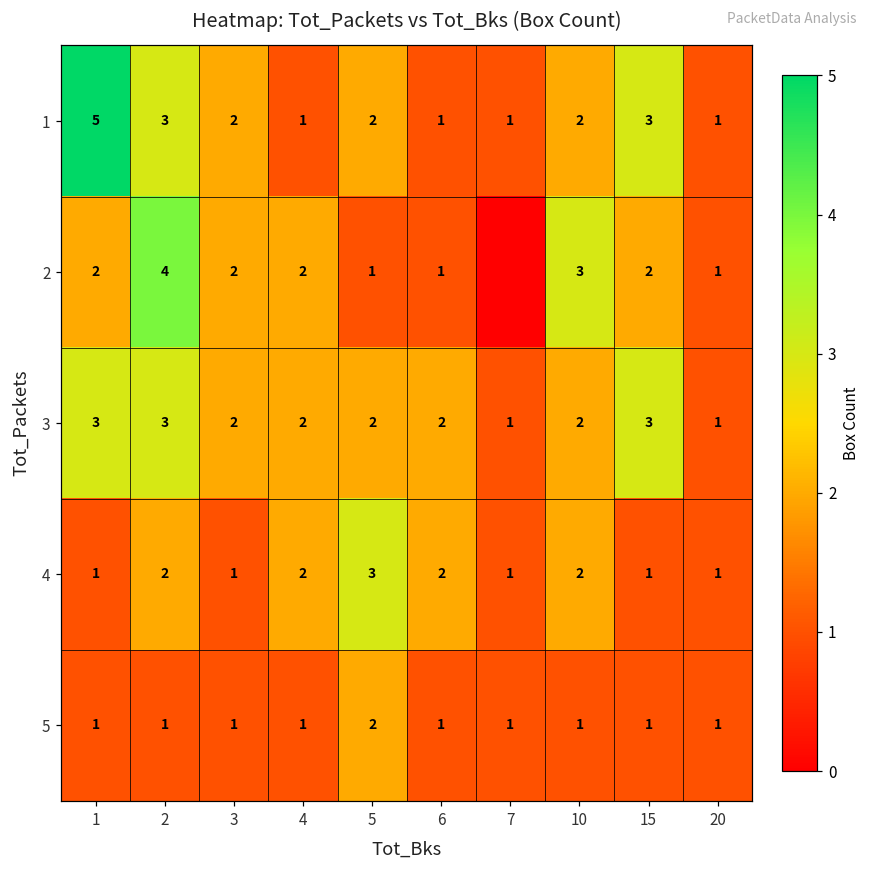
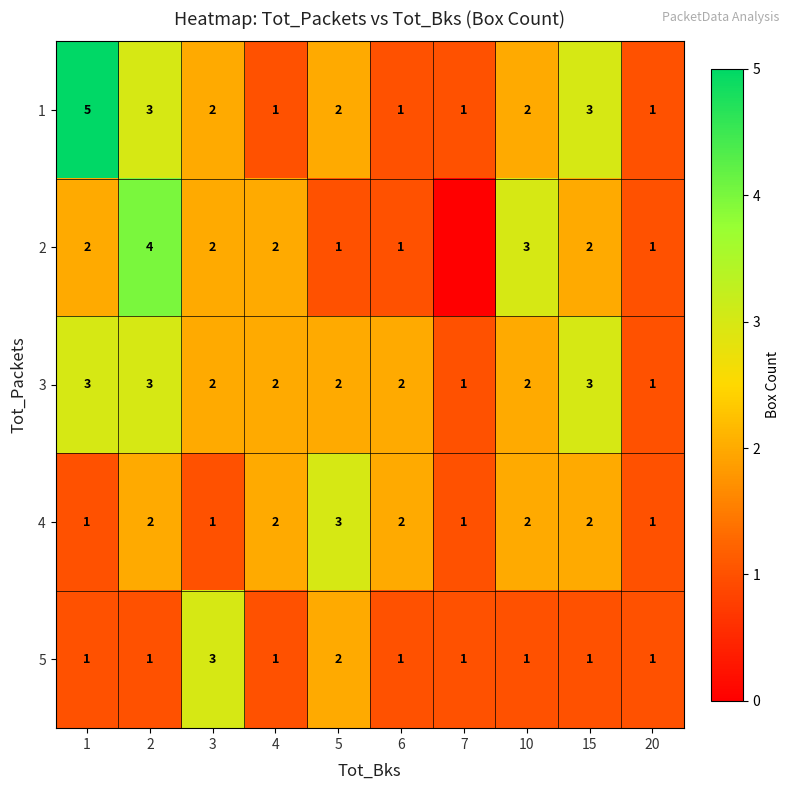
  {
    "1": {
      "1": 5,
      "2": 3,
      "3": 2,
      "4": 1,
      "5": 2,
      "6": 1,
      "7": 1,
      "10": 2,
      "15": 3,
      "20": 1
    },
    "2": {
      "1": 2,
      "2": 4,
      "3": 2,
      "4": 2,
      "5": 1,
      "6": 1,
      "10": 3,
      "15": 2,
      "20": 1
    },
    "3": {
      "1": 3,
      "2": 3,
      "3": 2,
      "4": 2,
      "5": 2,
      "6": 2,
      "7": 1,
      "10": 2,
      "15": 3,
      "20": 1
    },
    "4": {
      "1": 1,
      "2": 2,
      "3": 1,
      "4": 2,
      "5": 3,
      "6": 2,
      "7": 1,
      "10": 2,
-     "15": 1,
+     "15": 2,
      "20": 1
    },
    "5": {
      "1": 1,
      "2": 1,
-     "3": 1,
+     "3": 3,
      "4": 1,
      "5": 2,
      "6": 1,
      "7": 1,
      "10": 1,
      "15": 1,
      "20": 1
    }
  }
